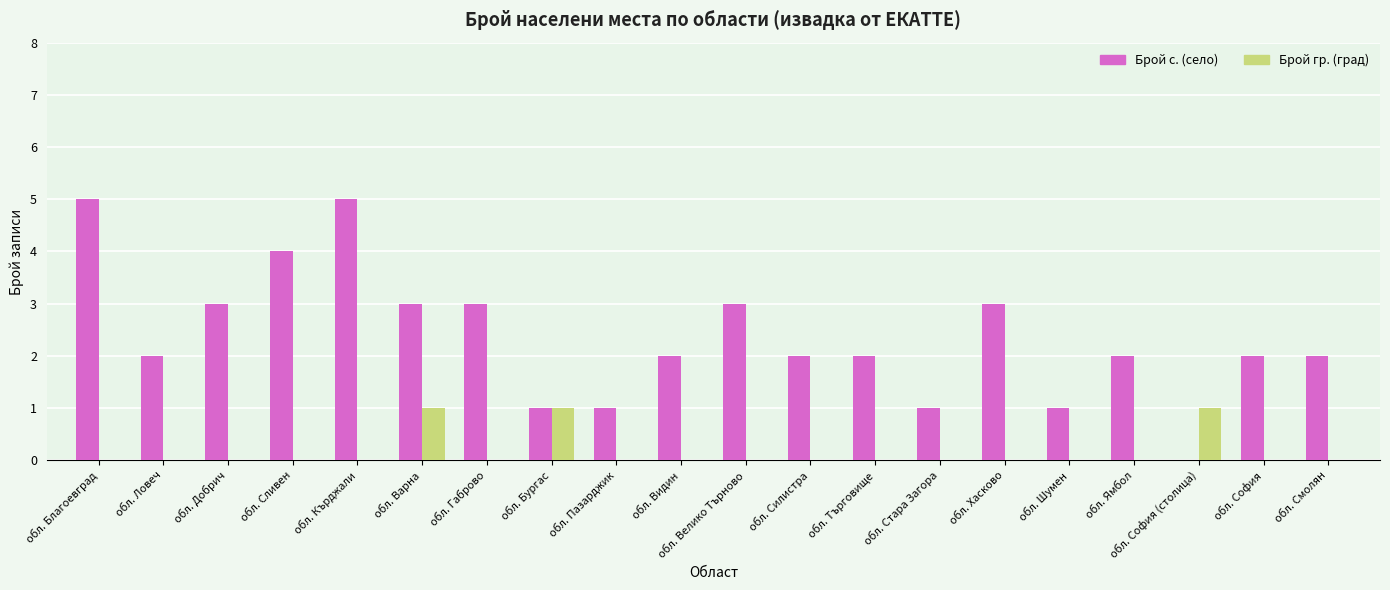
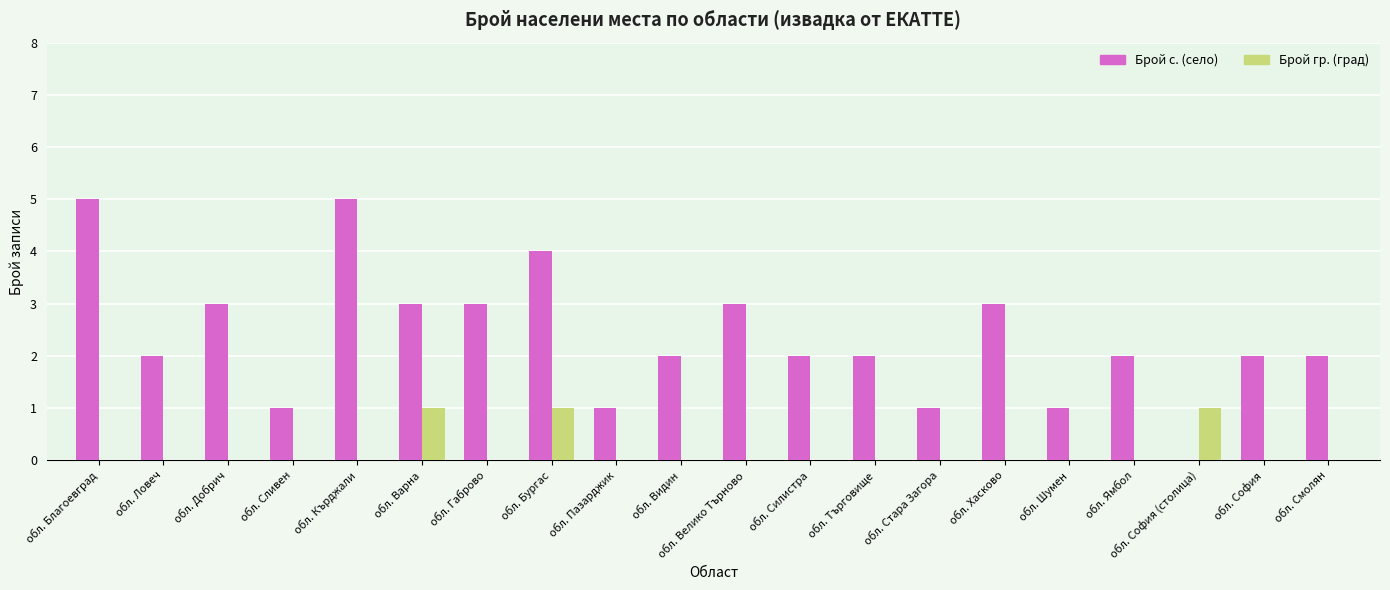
  {
    "Брой с. (село)": {
      "обл. Благоевград": 5,
      "обл. Ловеч": 2,
      "обл. Добрич": 3,
-     "обл. Сливен": 4,
+     "обл. Сливен": 1,
      "обл. Кърджали": 5,
      "обл. Варна": 3,
      "обл. Габрово": 3,
-     "обл. Бургас": 1,
+     "обл. Бургас": 4,
      "обл. Пазарджик": 1,
      "обл. Видин": 2,
      "обл. Велико Търново": 3,
      "обл. Силистра": 2,
      "обл. Търговище": 2,
      "обл. Стара Загора": 1,
      "обл. Хасково": 3,
      "обл. Шумен": 1,
      "обл. Ямбол": 2,
      "обл. София (столица)": 0,
      "обл. София": 2,
      "обл. Смолян": 2
    },
    "Брой гр. (град)": {
      "обл. Благоевград": 0,
      "обл. Ловеч": 0,
      "обл. Добрич": 0,
      "обл. Сливен": 0,
      "обл. Кърджали": 0,
      "обл. Варна": 1,
      "обл. Габрово": 0,
      "обл. Бургас": 1,
      "обл. Пазарджик": 0,
      "обл. Видин": 0,
      "обл. Велико Търново": 0,
      "обл. Силистра": 0,
      "обл. Търговище": 0,
      "обл. Стара Загора": 0,
      "обл. Хасково": 0,
      "обл. Шумен": 0,
      "обл. Ямбол": 0,
      "обл. София (столица)": 1,
      "обл. София": 0,
      "обл. Смолян": 0
    }
  }
